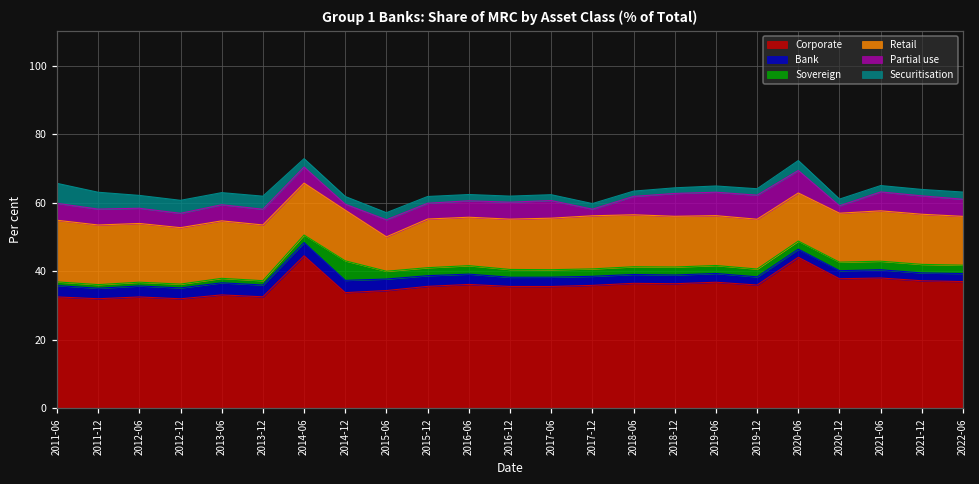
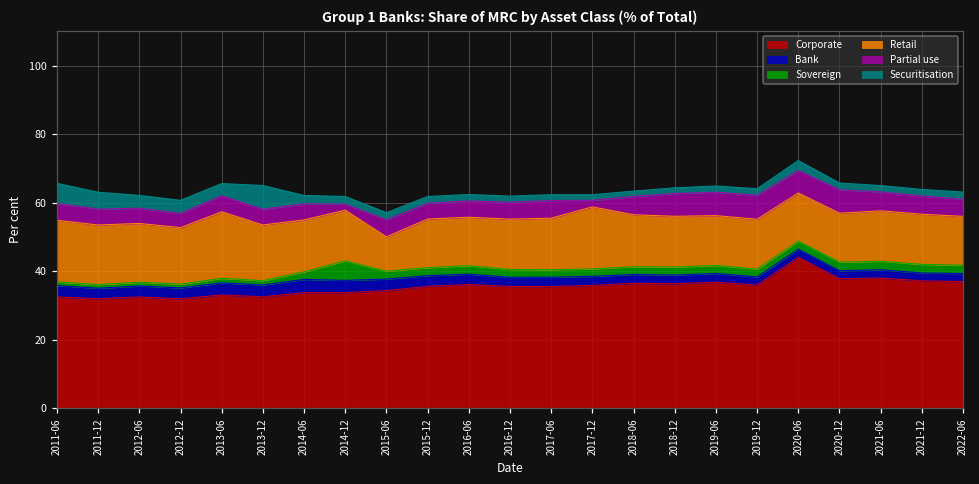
  {
    "Corporate": {
      "2011-06": 32,
      "2011-12": 32,
      "2012-06": 32,
      "2012-12": 32,
      "2013-06": 33,
      "2013-12": 32,
-     "2014-06": 44,
+     "2014-06": 34,
      "2014-12": 34,
      "2015-06": 34,
      "2015-12": 36,
      "2016-06": 36,
      "2016-12": 36,
      "2017-06": 36,
      "2017-12": 36,
      "2018-06": 36,
      "2018-12": 36,
      "2019-06": 37,
      "2019-12": 36,
      "2020-06": 44,
      "2020-12": 38,
      "2021-06": 38,
      "2021-12": 37,
      "2022-06": 37
    },
    "Bank": {
      "2011-06": 3,
      "2011-12": 3,
      "2012-06": 3,
      "2012-12": 3,
      "2013-06": 4,
      "2013-12": 3,
      "2014-06": 4,
      "2014-12": 4,
      "2015-06": 3,
      "2015-12": 3,
      "2016-06": 3,
      "2016-12": 3,
      "2017-06": 3,
      "2017-12": 3,
      "2018-06": 3,
      "2018-12": 3,
      "2019-06": 3,
      "2019-12": 2,
      "2020-06": 2,
      "2020-12": 2,
      "2021-06": 2,
      "2021-12": 2,
      "2022-06": 2
    },
    "Sovereign": {
      "2011-06": 1,
      "2011-12": 1,
      "2012-06": 1,
      "2012-12": 1,
      "2013-06": 1,
      "2013-12": 1,
      "2014-06": 2,
      "2014-12": 6,
      "2015-06": 2,
      "2015-12": 2,
      "2016-06": 2,
      "2016-12": 2,
      "2017-06": 2,
      "2017-12": 2,
      "2018-06": 2,
      "2018-12": 2,
      "2019-06": 2,
      "2019-12": 2,
      "2020-06": 2,
      "2020-12": 2,
      "2021-06": 2,
      "2021-12": 3,
      "2022-06": 2
    },
    "Retail": {
      "2011-06": 18,
      "2011-12": 17,
      "2012-06": 17,
      "2012-12": 16,
-     "2013-06": 17,
+     "2013-06": 19,
      "2013-12": 16,
      "2014-06": 15,
      "2014-12": 15,
      "2015-06": 10,
      "2015-12": 14,
      "2016-06": 14,
      "2016-12": 15,
      "2017-06": 15,
-     "2017-12": 16,
+     "2017-12": 18,
      "2018-06": 15,
      "2018-12": 15,
      "2019-06": 15,
      "2019-12": 15,
      "2020-06": 14,
      "2020-12": 14,
      "2021-06": 15,
      "2021-12": 15,
      "2022-06": 14
    },
    "Partial use": {
      "2011-06": 5,
      "2011-12": 5,
      "2012-06": 4,
      "2012-12": 4,
      "2013-06": 5,
      "2013-12": 5,
      "2014-06": 5,
      "2014-12": 2,
      "2015-06": 5,
      "2015-12": 5,
      "2016-06": 5,
      "2016-12": 5,
      "2017-06": 5,
      "2017-12": 2,
      "2018-06": 5,
      "2018-12": 7,
      "2019-06": 7,
      "2019-12": 7,
      "2020-06": 7,
-     "2020-12": 2,
+     "2020-12": 7,
      "2021-06": 6,
      "2021-12": 5,
      "2022-06": 5
    },
    "Securitisation": {
      "2011-06": 6,
      "2011-12": 5,
      "2012-06": 4,
      "2012-12": 4,
      "2013-06": 4,
-     "2013-12": 4,
+     "2013-12": 7,
      "2014-06": 2,
      "2014-12": 2,
      "2015-06": 2,
      "2015-12": 2,
      "2016-06": 2,
      "2016-12": 2,
      "2017-06": 2,
      "2017-12": 2,
      "2018-06": 2,
      "2018-12": 2,
      "2019-06": 2,
      "2019-12": 2,
      "2020-06": 3,
      "2020-12": 2,
      "2021-06": 2,
      "2021-12": 2,
      "2022-06": 2
    }
  }
